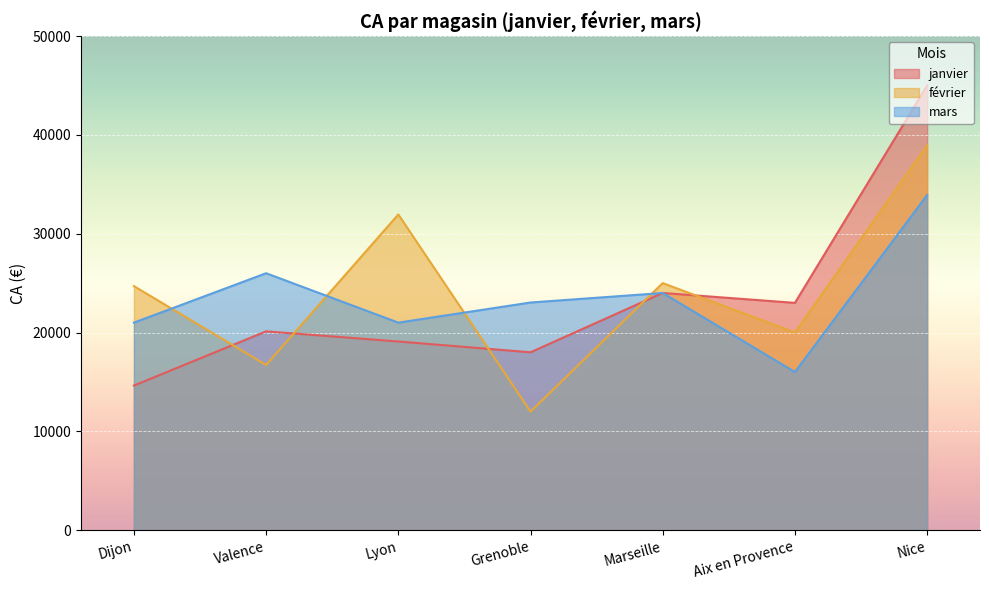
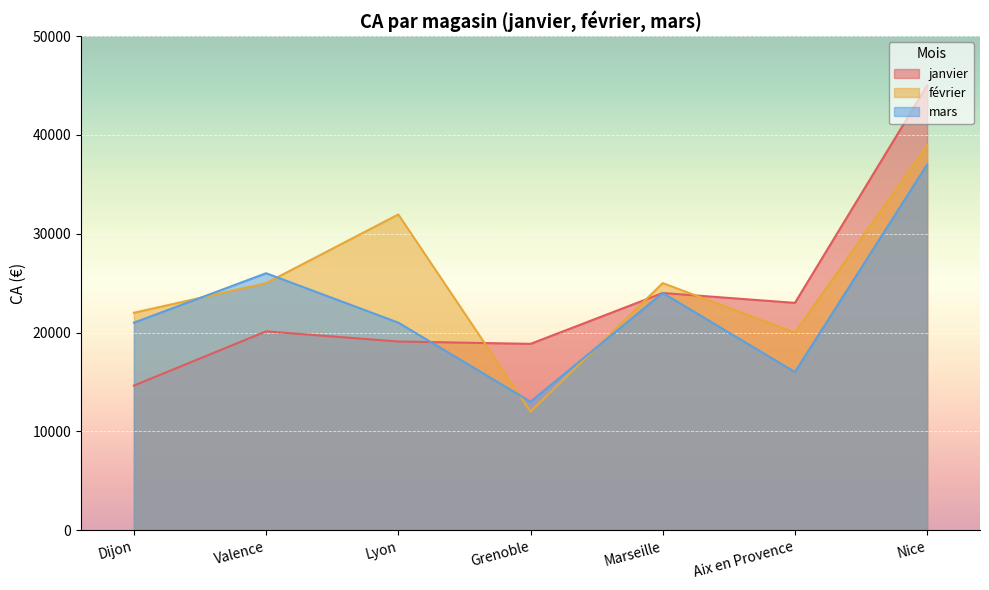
  {
    "janvier": {
      "Dijon": 15000,
      "Valence": 20000,
      "Lyon": 19000,
-     "Grenoble": 18000,
+     "Grenoble": 19000,
      "Aix en Provence": 23000
    },
    "février": {
-     "Dijon": 25000,
-     "Valence": 17000,
+     "Dijon": 22000,
+     "Valence": 25000,
      "Lyon": 32000,
      "Grenoble": 12000,
      "Marseille": 25000,
      "Aix en Provence": 20000,
      "Nice": 39000
    },
    "mars": {
      "Dijon": 21000,
      "Valence": 26000,
      "Lyon": 21000,
-     "Grenoble": 23000,
+     "Grenoble": 13000,
      "Aix en Provence": 16000,
-     "Nice": 34000
+     "Nice": 37000
    }
  }
